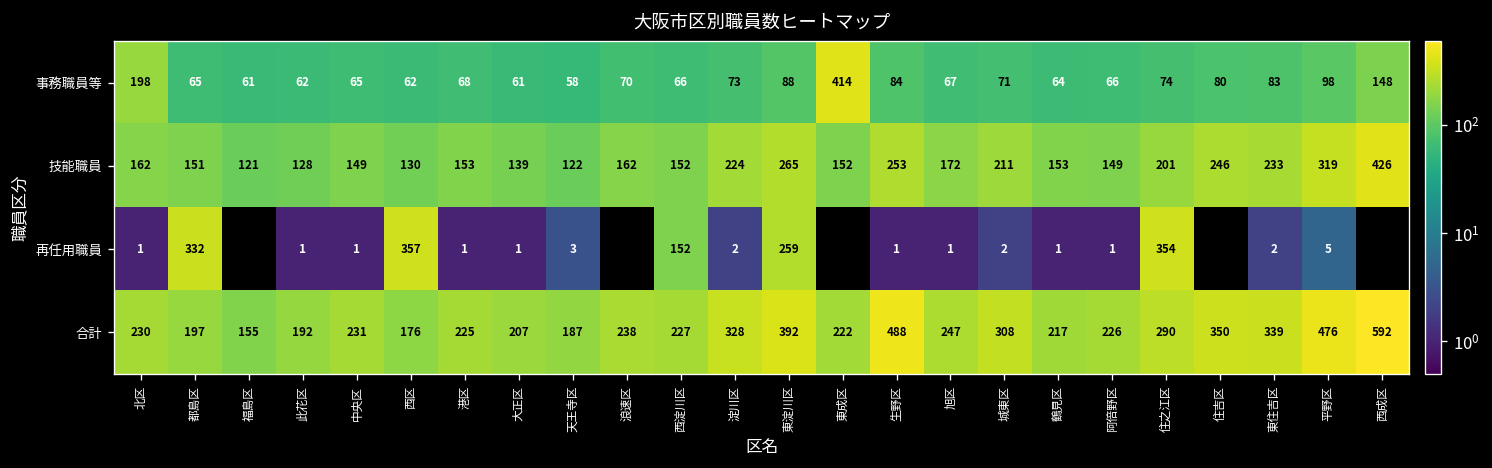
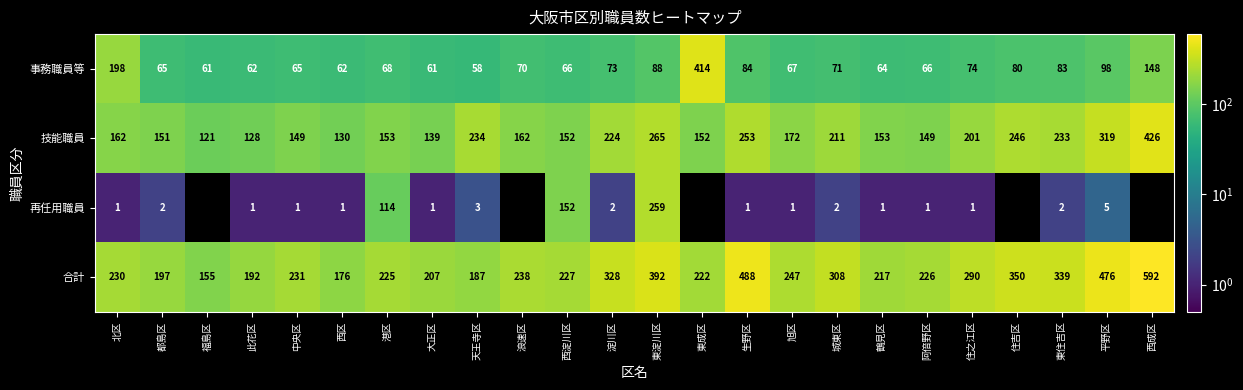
  {
    "事務職員等": {
      "北区": 198,
      "都島区": 65,
      "福島区": 61,
      "此花区": 62,
      "中央区": 65,
      "西区": 62,
      "港区": 68,
      "大正区": 61,
      "天王寺区": 58,
      "浪速区": 70,
      "西淀川区": 66,
      "淀川区": 73,
      "東淀川区": 88,
      "東成区": 414,
      "生野区": 84,
      "旭区": 67,
      "城東区": 71,
      "鶴見区": 64,
      "阿倍野区": 66,
      "住之江区": 74,
      "住吉区": 80,
      "東住吉区": 83,
      "平野区": 98,
      "西成区": 148
    },
    "技能職員": {
      "北区": 162,
      "都島区": 151,
      "福島区": 121,
      "此花区": 128,
      "中央区": 149,
      "西区": 130,
      "港区": 153,
      "大正区": 139,
-     "天王寺区": 122,
+     "天王寺区": 234,
      "浪速区": 162,
      "西淀川区": 152,
      "淀川区": 224,
      "東淀川区": 265,
      "東成区": 152,
      "生野区": 253,
      "旭区": 172,
      "城東区": 211,
      "鶴見区": 153,
      "阿倍野区": 149,
      "住之江区": 201,
      "住吉区": 246,
      "東住吉区": 233,
      "平野区": 319,
      "西成区": 426
    },
    "再任用職員": {
      "北区": 1,
-     "都島区": 332,
+     "都島区": 2,
      "此花区": 1,
      "中央区": 1,
-     "西区": 357,
-     "港区": 1,
+     "西区": 1,
+     "港区": 114,
      "大正区": 1,
      "天王寺区": 3,
      "西淀川区": 152,
      "淀川区": 2,
      "東淀川区": 259,
      "生野区": 1,
      "旭区": 1,
      "城東区": 2,
      "鶴見区": 1,
      "阿倍野区": 1,
-     "住之江区": 354,
+     "住之江区": 1,
      "東住吉区": 2,
      "平野区": 5
    },
    "合計": {
      "北区": 230,
      "都島区": 197,
      "福島区": 155,
      "此花区": 192,
      "中央区": 231,
      "西区": 176,
      "港区": 225,
      "大正区": 207,
      "天王寺区": 187,
      "浪速区": 238,
      "西淀川区": 227,
      "淀川区": 328,
      "東淀川区": 392,
      "東成区": 222,
      "生野区": 488,
      "旭区": 247,
      "城東区": 308,
      "鶴見区": 217,
      "阿倍野区": 226,
      "住之江区": 290,
      "住吉区": 350,
      "東住吉区": 339,
      "平野区": 476,
      "西成区": 592
    }
  }
